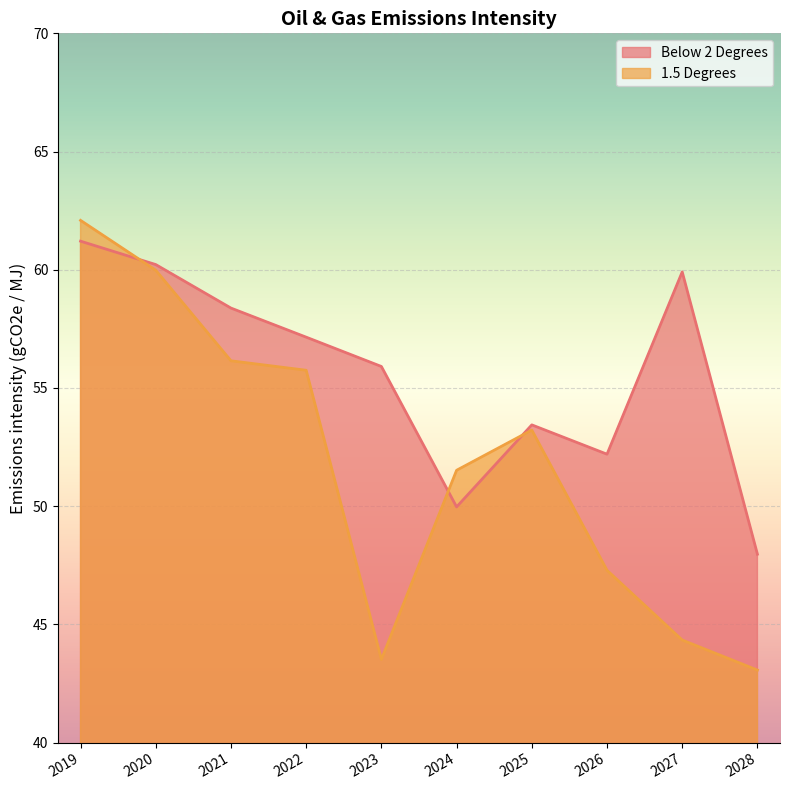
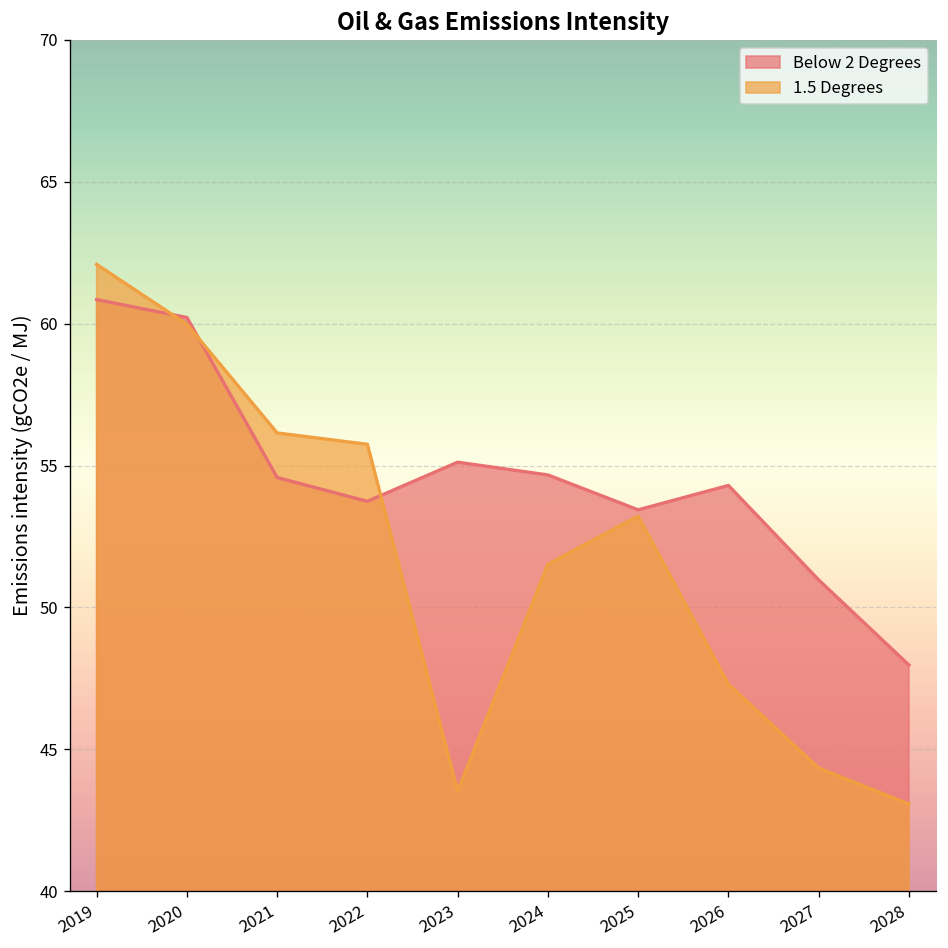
  {
    "Below 2 Degrees": {
-     "2019": 61.2,
+     "2019": 60.9,
      "2020": 60.2,
-     "2021": 58.4,
-     "2022": 57.2,
-     "2023": 55.9,
-     "2024": 50.0,
+     "2021": 54.6,
+     "2022": 53.7,
+     "2023": 55.1,
+     "2024": 54.7,
      "2025": 53.4,
-     "2026": 52.2,
-     "2027": 59.9,
+     "2026": 54.3,
+     "2027": 51.0,
      "2028": 48.0
    },
    "1.5 Degrees": {
      "2019": 62.1,
      "2020": 60.0,
      "2021": 56.2,
      "2022": 55.8,
      "2023": 43.5,
      "2024": 51.5,
      "2025": 53.2,
      "2026": 47.3,
      "2027": 44.3,
      "2028": 43.1
    }
  }
